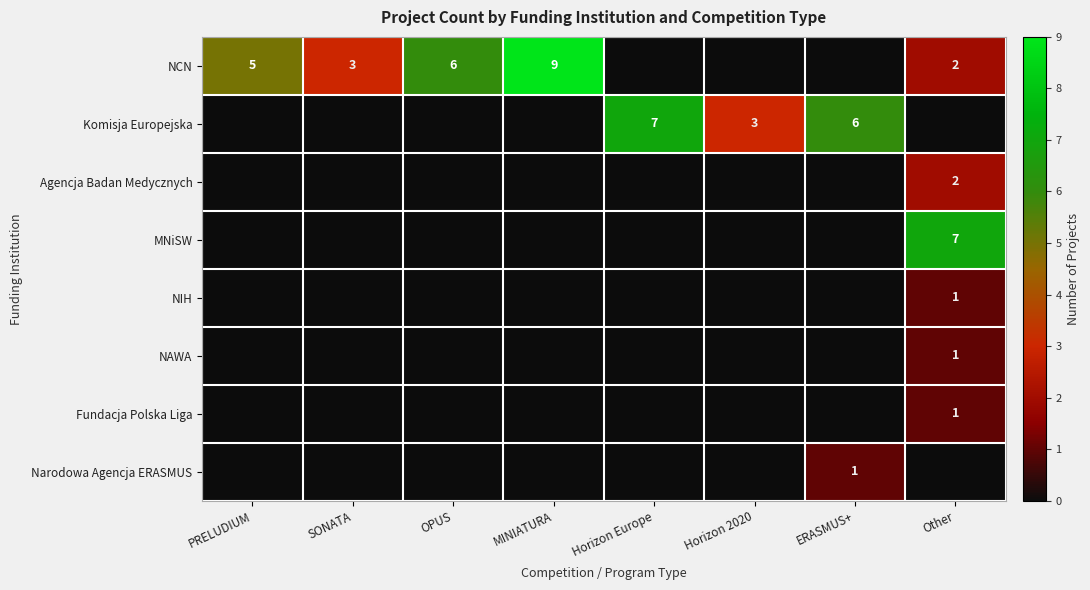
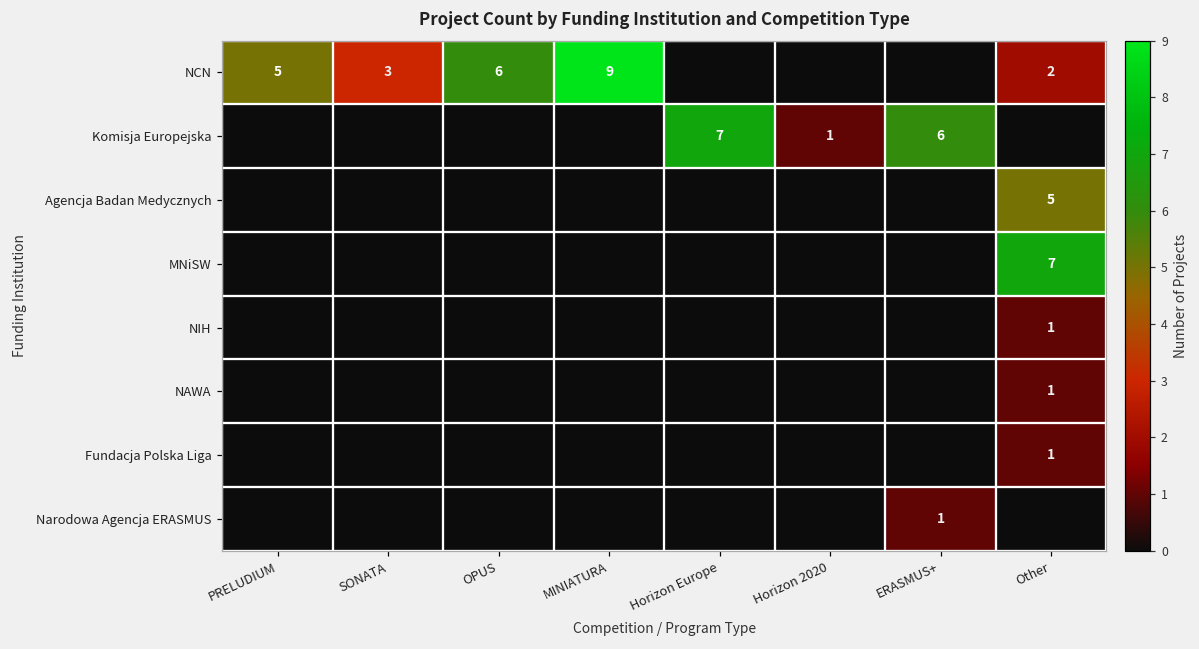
  {
    "NCN": {
      "PRELUDIUM": 5,
      "SONATA": 3,
      "OPUS": 6,
      "MINIATURA": 9,
      "Other": 2
    },
    "Komisja Europejska": {
      "Horizon Europe": 7,
-     "Horizon 2020": 3,
+     "Horizon 2020": 1,
      "ERASMUS+": 6
    },
    "Agencja Badan Medycznych": {
-     "Other": 2
+     "Other": 5
    },
    "MNiSW": {
      "Other": 7
    },
    "NIH": {
      "Other": 1
    },
    "NAWA": {
      "Other": 1
    },
    "Fundacja Polska Liga": {
      "Other": 1
    },
    "Narodowa Agencja ERASMUS": {
      "ERASMUS+": 1
    }
  }
